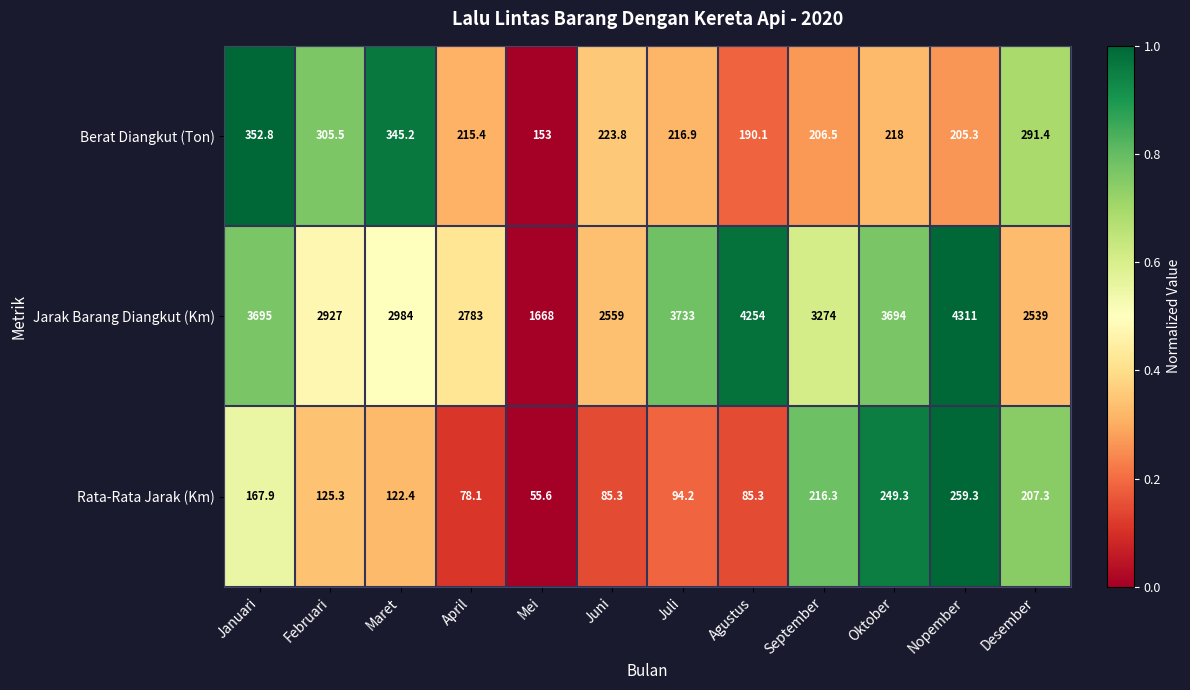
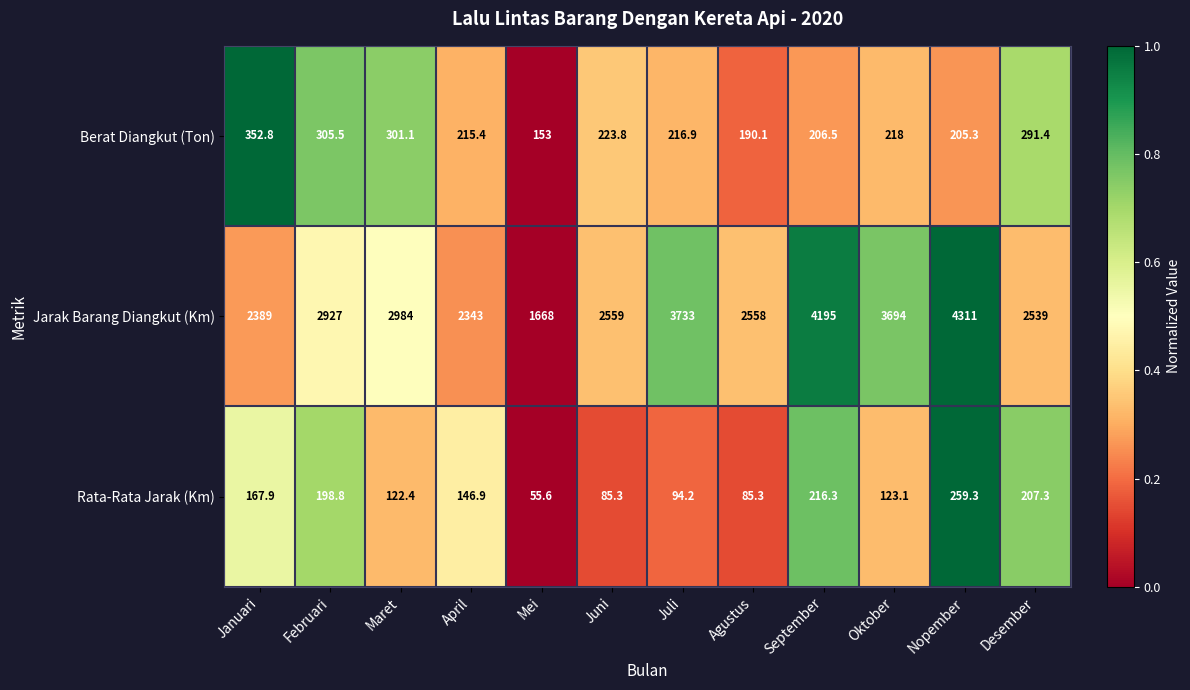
  {
    "Berat Diangkut (Ton)": {
      "Januari": 352.8,
      "Februari": 305.5,
-     "Maret": 345.2,
+     "Maret": 301.1,
      "April": 215.4,
      "Mei": 153,
      "Juni": 223.8,
      "Juli": 216.9,
      "Agustus": 190.1,
      "September": 206.5,
      "Oktober": 218,
      "Nopember": 205.3,
      "Desember": 291.4
    },
    "Jarak Barang Diangkut (Km)": {
-     "Januari": 3695,
+     "Januari": 2389,
      "Februari": 2927,
      "Maret": 2984,
-     "April": 2783,
+     "April": 2343,
      "Mei": 1668,
      "Juni": 2559,
      "Juli": 3733,
-     "Agustus": 4254,
-     "September": 3274,
+     "Agustus": 2558,
+     "September": 4195,
      "Oktober": 3694,
      "Nopember": 4311,
      "Desember": 2539
    },
    "Rata-Rata Jarak (Km)": {
      "Januari": 167.9,
-     "Februari": 125.3,
+     "Februari": 198.8,
      "Maret": 122.4,
-     "April": 78.1,
+     "April": 146.9,
      "Mei": 55.6,
      "Juni": 85.3,
      "Juli": 94.2,
      "Agustus": 85.3,
      "September": 216.3,
-     "Oktober": 249.3,
+     "Oktober": 123.1,
      "Nopember": 259.3,
      "Desember": 207.3
    }
  }
